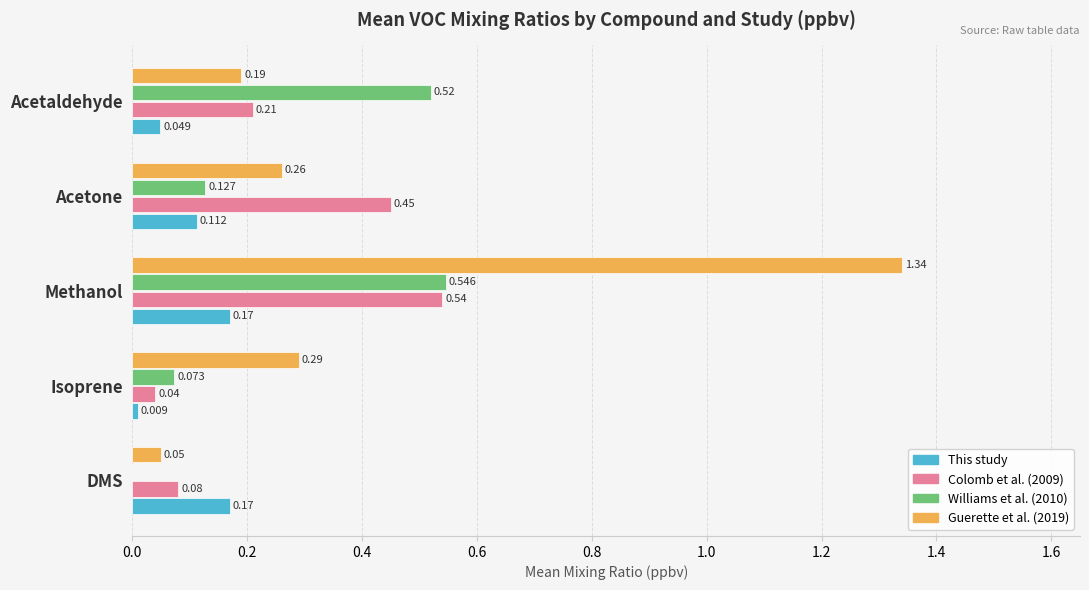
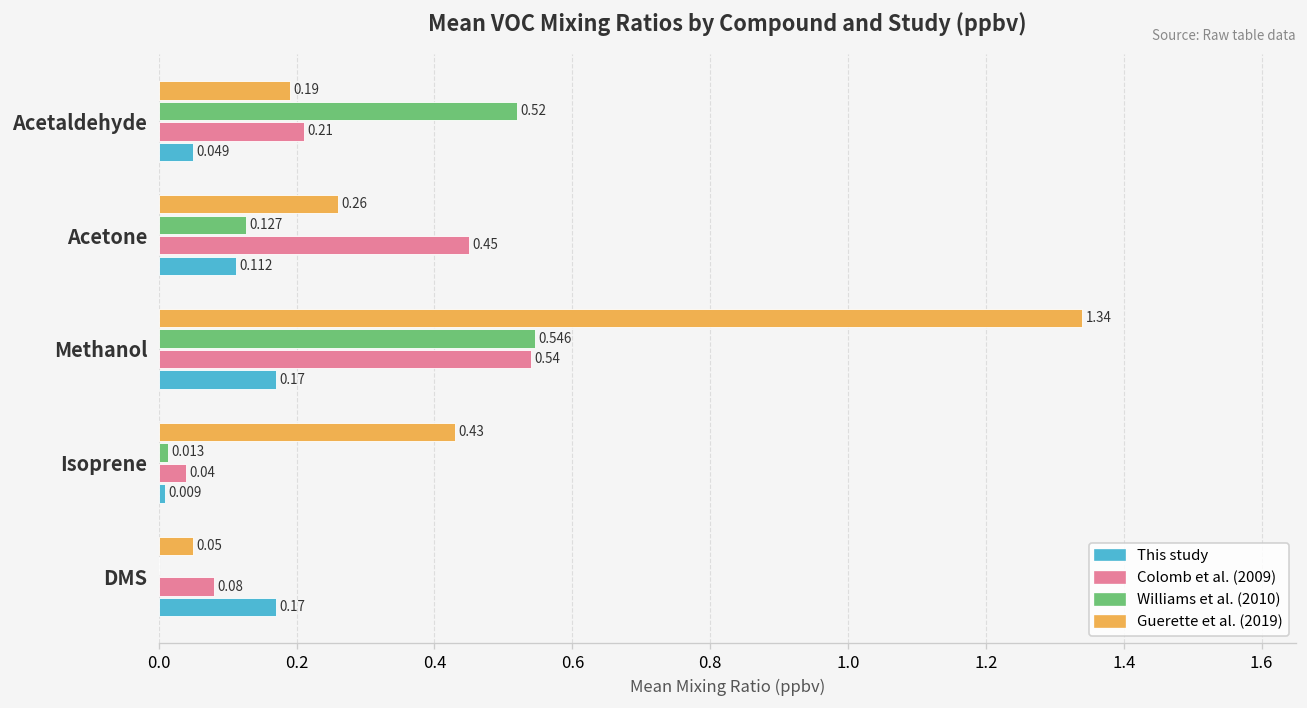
  {
    "This study": {
      "Acetaldehyde": 0.049,
      "Acetone": 0.112,
      "Methanol": 0.17,
      "Isoprene": 0.009,
      "DMS": 0.17
    },
    "Colomb et al. (2009)": {
      "Acetaldehyde": 0.21,
      "Acetone": 0.45,
      "Methanol": 0.54,
      "Isoprene": 0.04,
      "DMS": 0.08
    },
    "Williams et al. (2010)": {
      "Acetaldehyde": 0.52,
      "Acetone": 0.127,
      "Methanol": 0.546,
-     "Isoprene": 0.073
+     "Isoprene": 0.013
    },
    "Guerette et al. (2019)": {
      "Acetaldehyde": 0.19,
      "Acetone": 0.26,
      "Methanol": 1.34,
-     "Isoprene": 0.29,
+     "Isoprene": 0.43,
      "DMS": 0.05
    }
  }
